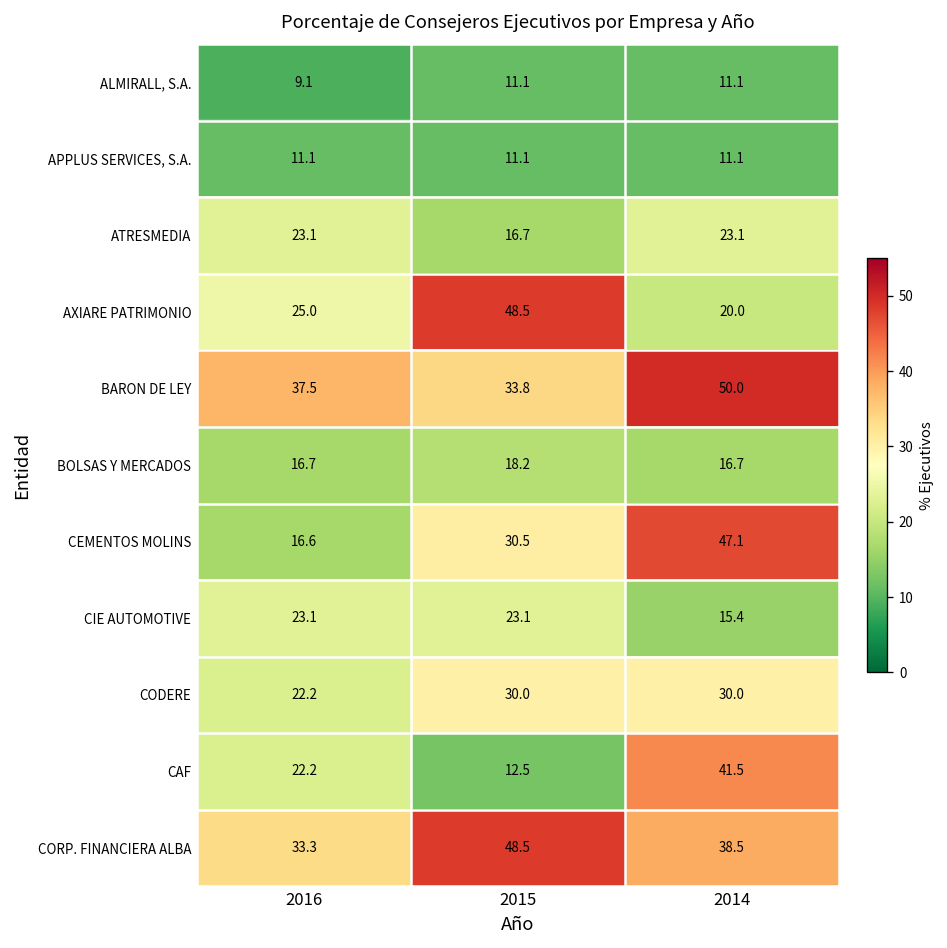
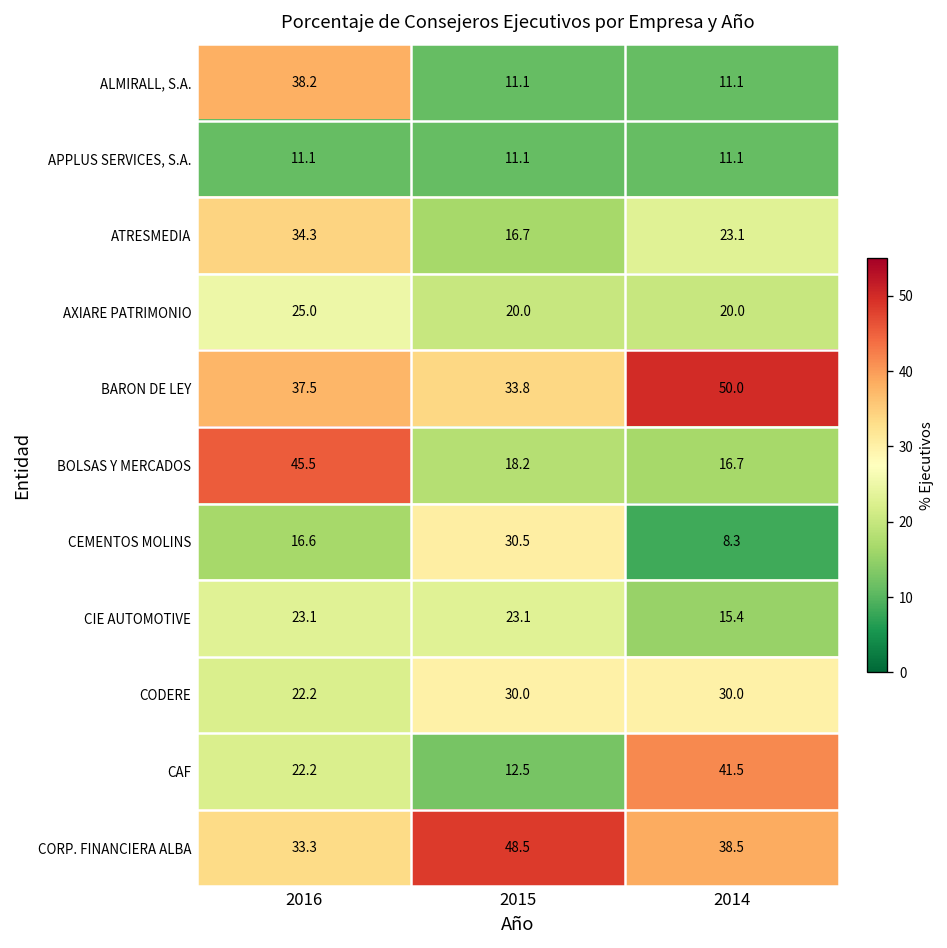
  {
    "ALMIRALL, S.A.": {
-     "2016": 9.1,
+     "2016": 38.2,
      "2015": 11.1,
      "2014": 11.1
    },
    "APPLUS SERVICES, S.A.": {
      "2016": 11.1,
      "2015": 11.1,
      "2014": 11.1
    },
    "ATRESMEDIA": {
-     "2016": 23.1,
+     "2016": 34.3,
      "2015": 16.7,
      "2014": 23.1
    },
    "AXIARE PATRIMONIO": {
      "2016": 25.0,
-     "2015": 48.5,
+     "2015": 20.0,
      "2014": 20.0
    },
    "BARON DE LEY": {
      "2016": 37.5,
      "2015": 33.8,
      "2014": 50.0
    },
    "BOLSAS Y MERCADOS": {
-     "2016": 16.7,
+     "2016": 45.5,
      "2015": 18.2,
      "2014": 16.7
    },
    "CEMENTOS MOLINS": {
      "2016": 16.6,
      "2015": 30.5,
-     "2014": 47.1
+     "2014": 8.3
    },
    "CIE AUTOMOTIVE": {
      "2016": 23.1,
      "2015": 23.1,
      "2014": 15.4
    },
    "CODERE": {
      "2016": 22.2,
      "2015": 30.0,
      "2014": 30.0
    },
    "CAF": {
      "2016": 22.2,
      "2015": 12.5,
      "2014": 41.5
    },
    "CORP. FINANCIERA ALBA": {
      "2016": 33.3,
      "2015": 48.5,
      "2014": 38.5
    }
  }
